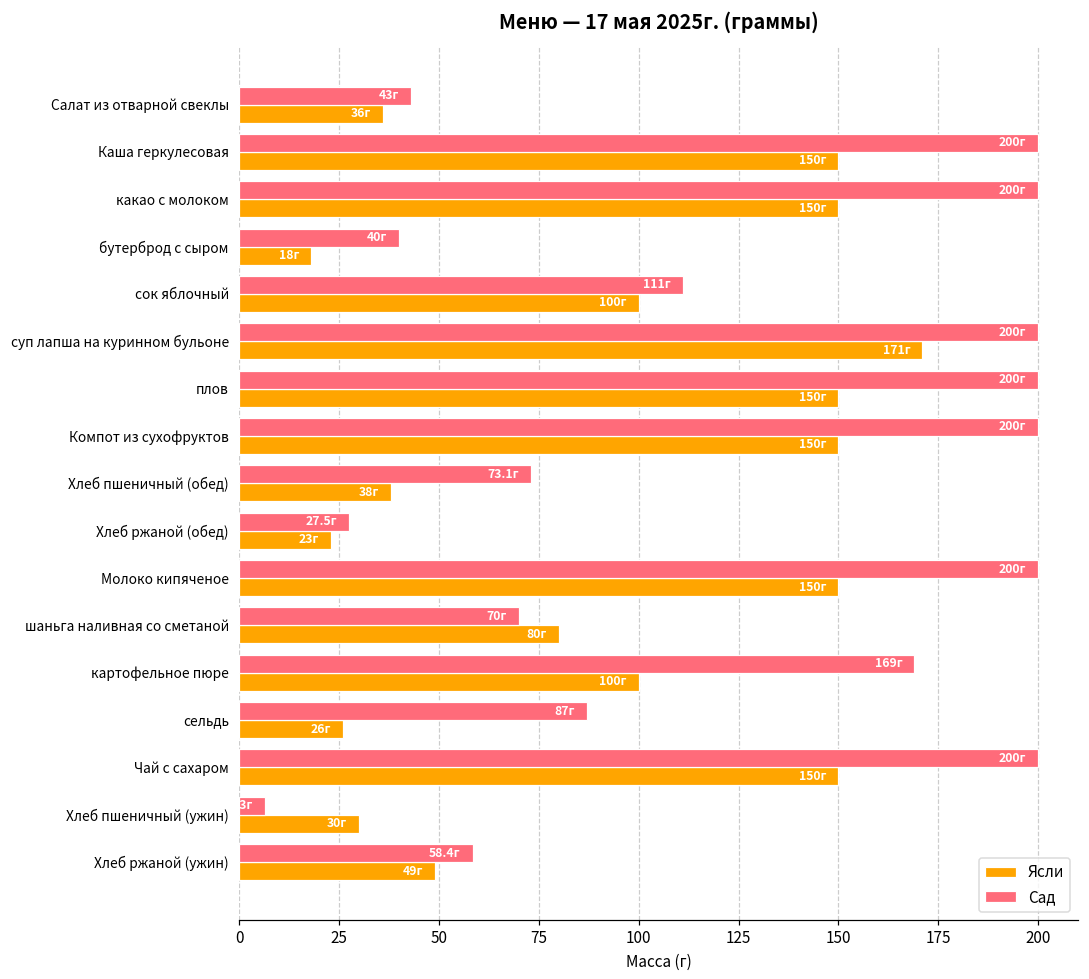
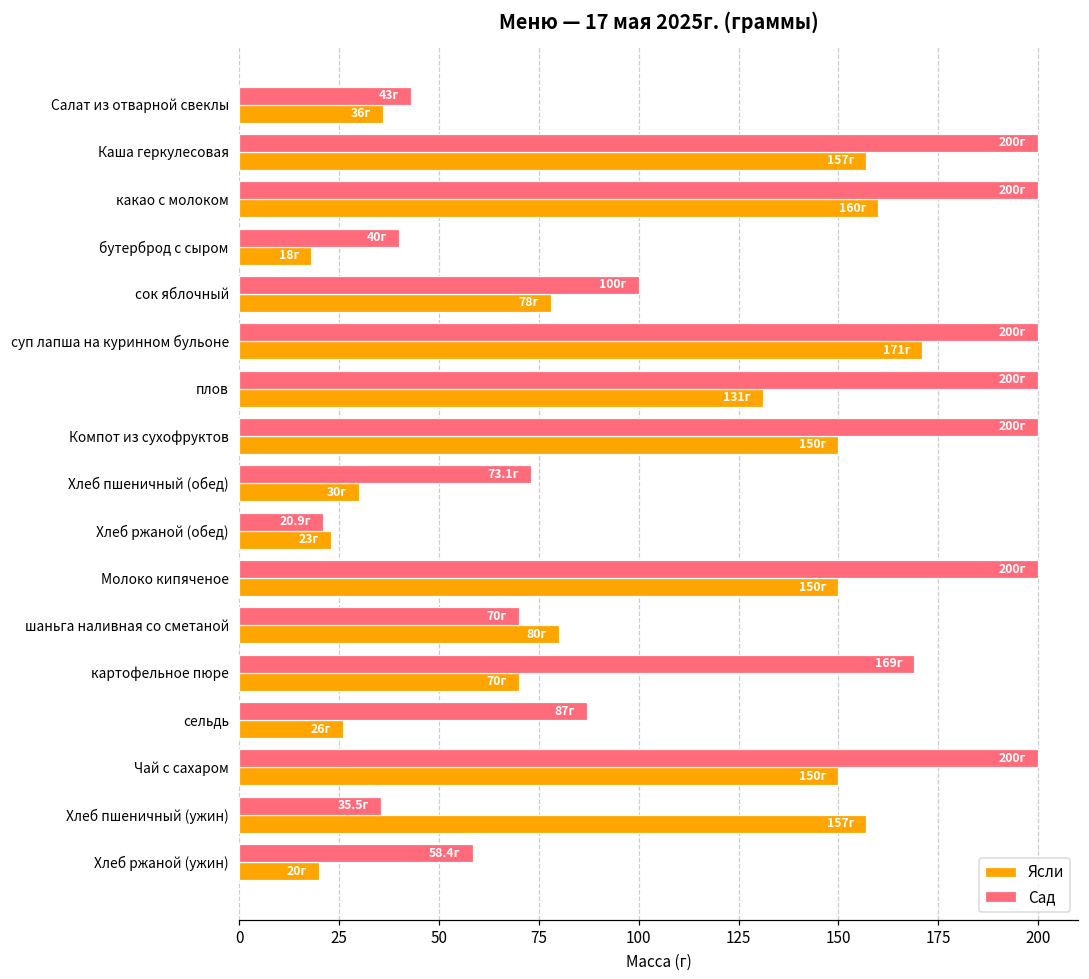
  {
    "Ясли": {
      "Салат из отварной свеклы": "36г",
-     "Каша геркулесовая": "150г",
-     "какао с молоком": "150г",
+     "Каша геркулесовая": "157г",
+     "какао с молоком": "160г",
      "бутерброд с сыром": "18г",
-     "сок яблочный": "100г",
+     "сок яблочный": "78г",
      "суп лапша на куринном бульоне": "171г",
-     "плов": "150г",
+     "плов": "131г",
      "Компот из сухофруктов": "150г",
-     "Хлеб пшеничный (обед)": "38г",
+     "Хлеб пшеничный (обед)": "30г",
      "Хлеб ржаной (обед)": "23г",
      "Молоко кипяченое": "150г",
      "шаньга наливная со сметаной": "80г",
-     "картофельное пюре": "100г",
+     "картофельное пюре": "70г",
      "сельдь": "26г",
      "Чай с сахаром": "150г",
-     "Хлеб пшеничный (ужин)": "30г",
-     "Хлеб ржаной (ужин)": "49г"
+     "Хлеб пшеничный (ужин)": "157г",
+     "Хлеб ржаной (ужин)": "20г"
    },
    "Сад": {
      "Салат из отварной свеклы": "43г",
      "Каша геркулесовая": "200г",
      "какао с молоком": "200г",
      "бутерброд с сыром": "40г",
-     "сок яблочный": "111г",
+     "сок яблочный": "100г",
      "суп лапша на куринном бульоне": "200г",
      "плов": "200г",
      "Компот из сухофруктов": "200г",
      "Хлеб пшеничный (обед)": "73.1г",
-     "Хлеб ржаной (обед)": "27.5г",
+     "Хлеб ржаной (обед)": "20.9г",
      "Молоко кипяченое": "200г",
      "шаньга наливная со сметаной": "70г",
      "картофельное пюре": "169г",
      "сельдь": "87г",
      "Чай с сахаром": "200г",
-     "Хлеб пшеничный (ужин)": "6",
+     "Хлеб пшеничный (ужин)": "36",
      "Хлеб ржаной (ужин)": "58.4г"
    }
  }
